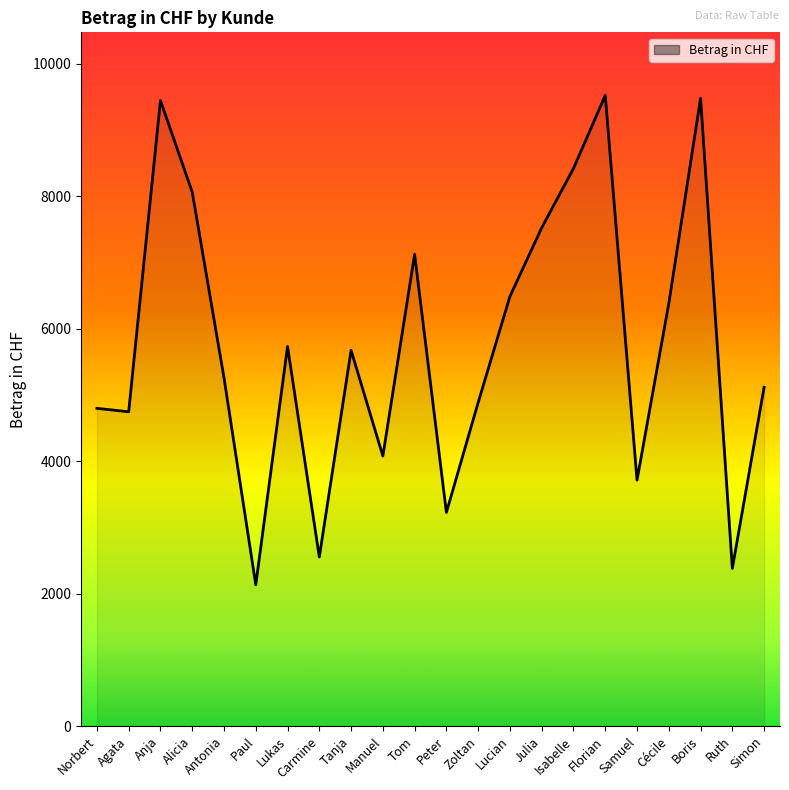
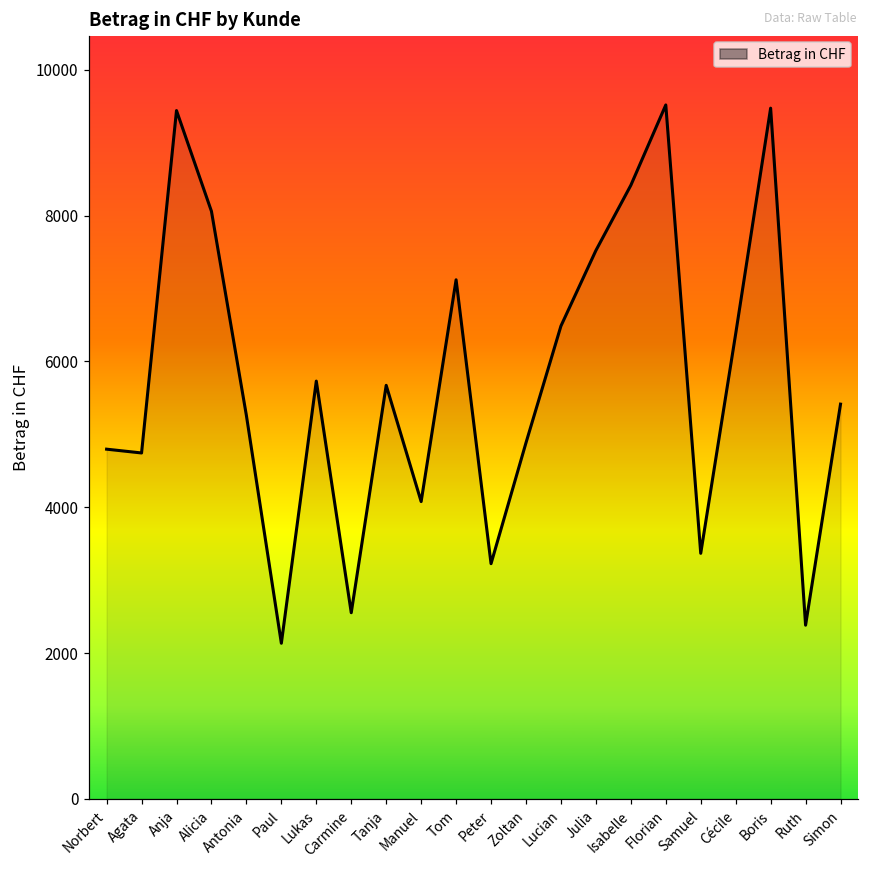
  {
    "Norbert": 4800,
    "Agata": 4700,
    "Anja": 9400,
    "Alicia": 8100,
    "Antonia": 5300,
    "Paul": 2100,
    "Lukas": 5700,
    "Carmine": 2600,
    "Tanja": 5700,
    "Manuel": 4100,
    "Tom": 7100,
    "Peter": 3200,
    "Zoltan": 4900,
    "Lucian": 6500,
    "Julia": 7500,
    "Isabelle": 8400,
    "Florian": 9500,
-   "Samuel": 3700,
+   "Samuel": 3400,
    "Cécile": 6400,
    "Boris": 9500,
    "Ruth": 2400,
-   "Simon": 5100
+   "Simon": 5400
  }
